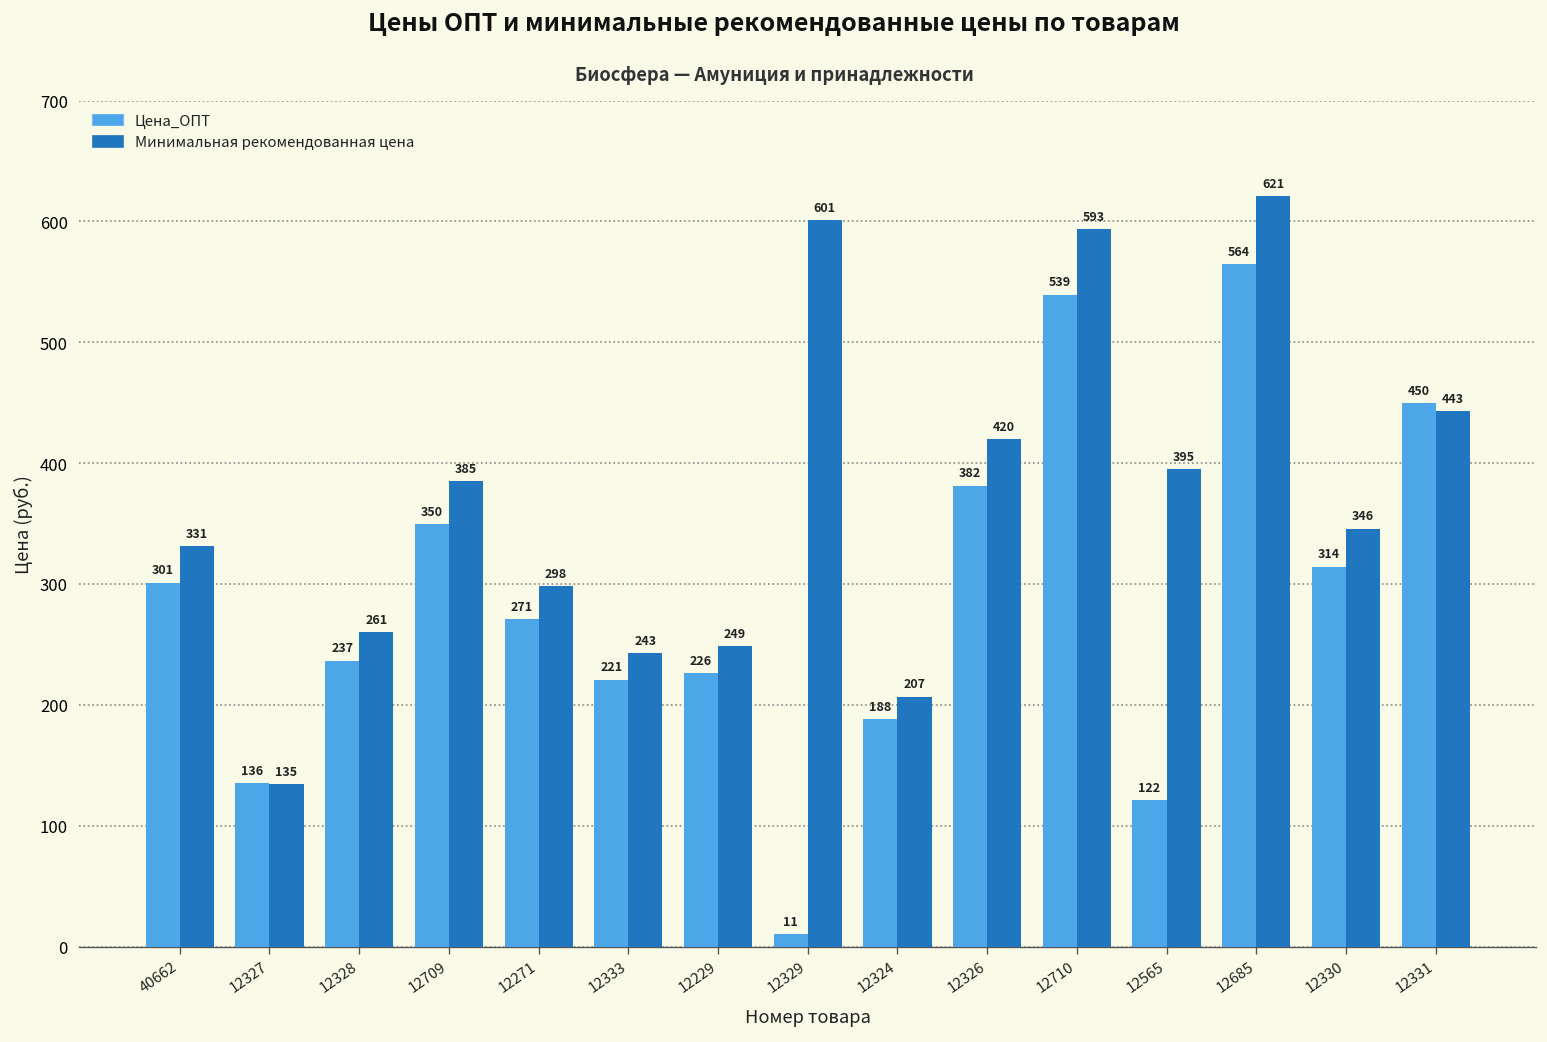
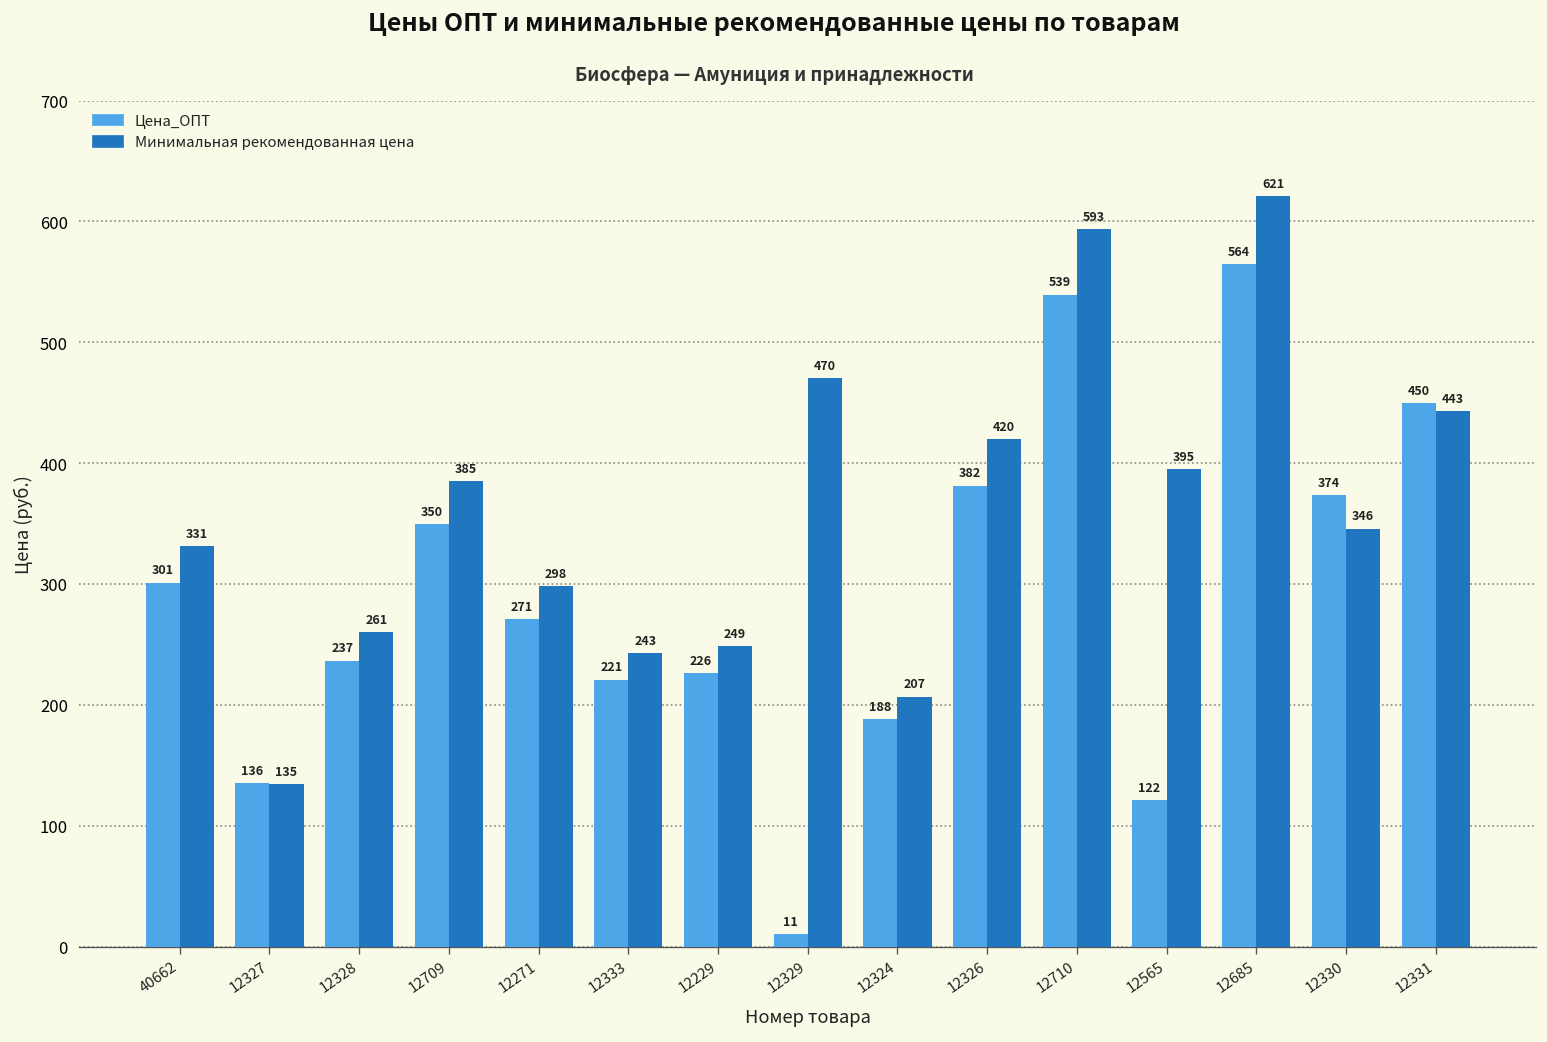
  {
    "Цена_ОПТ": {
      "40662": 301,
      "12327": 136,
      "12328": 237,
      "12709": 350,
      "12271": 271,
      "12333": 221,
      "12229": 226,
      "12329": 11,
      "12324": 188,
      "12326": 382,
      "12710": 539,
      "12565": 122,
      "12685": 564,
-     "12330": 314,
+     "12330": 374,
      "12331": 450
    },
    "Минимальная рекомендованная цена": {
      "40662": 331,
      "12327": 135,
      "12328": 261,
      "12709": 385,
      "12271": 298,
      "12333": 243,
      "12229": 249,
-     "12329": 601,
+     "12329": 470,
      "12324": 207,
      "12326": 420,
      "12710": 593,
      "12565": 395,
      "12685": 621,
      "12330": 346,
      "12331": 443
    }
  }
